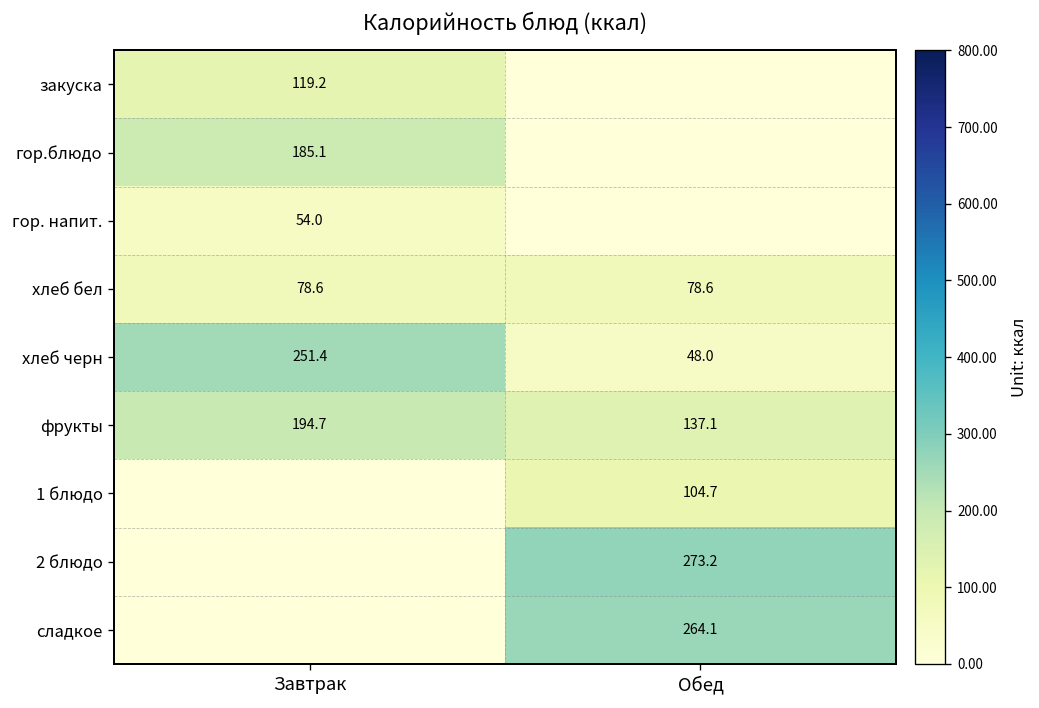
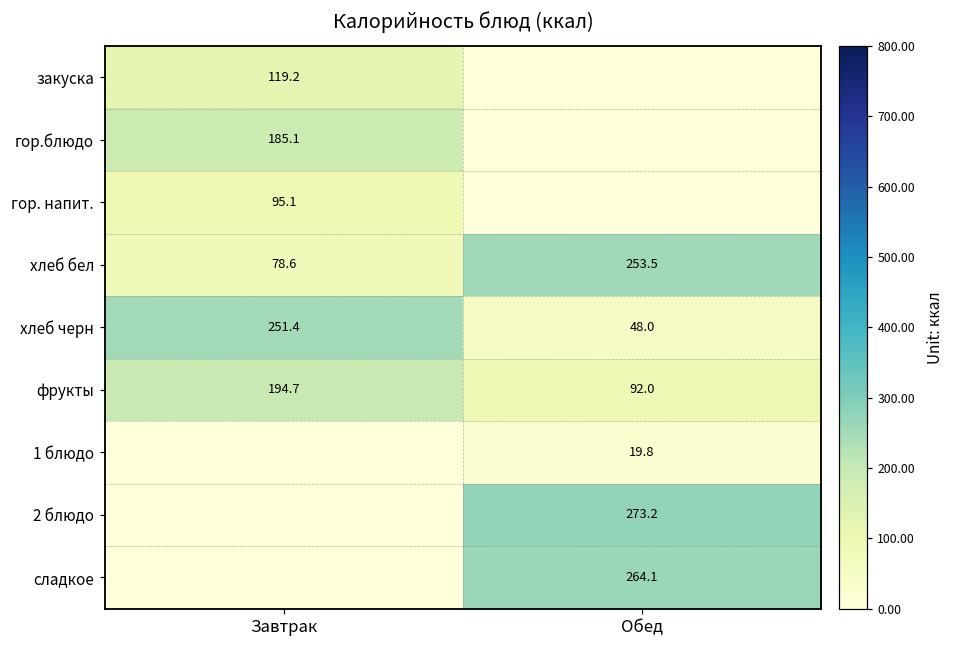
  {
    "закуска": {
      "Завтрак": 119.2
    },
    "гор.блюдо": {
      "Завтрак": 185.1
    },
    "гор. напит.": {
-     "Завтрак": 54.0
+     "Завтрак": 95.1
    },
    "хлеб бел": {
      "Завтрак": 78.6,
-     "Обед": 78.6
+     "Обед": 253.5
    },
    "хлеб черн": {
      "Завтрак": 251.4,
      "Обед": 48.0
    },
    "фрукты": {
      "Завтрак": 194.7,
-     "Обед": 137.1
+     "Обед": 92.0
    },
    "1 блюдо": {
-     "Обед": 104.7
+     "Обед": 19.8
    },
    "2 блюдо": {
      "Обед": 273.2
    },
    "сладкое": {
      "Обед": 264.1
    }
  }
